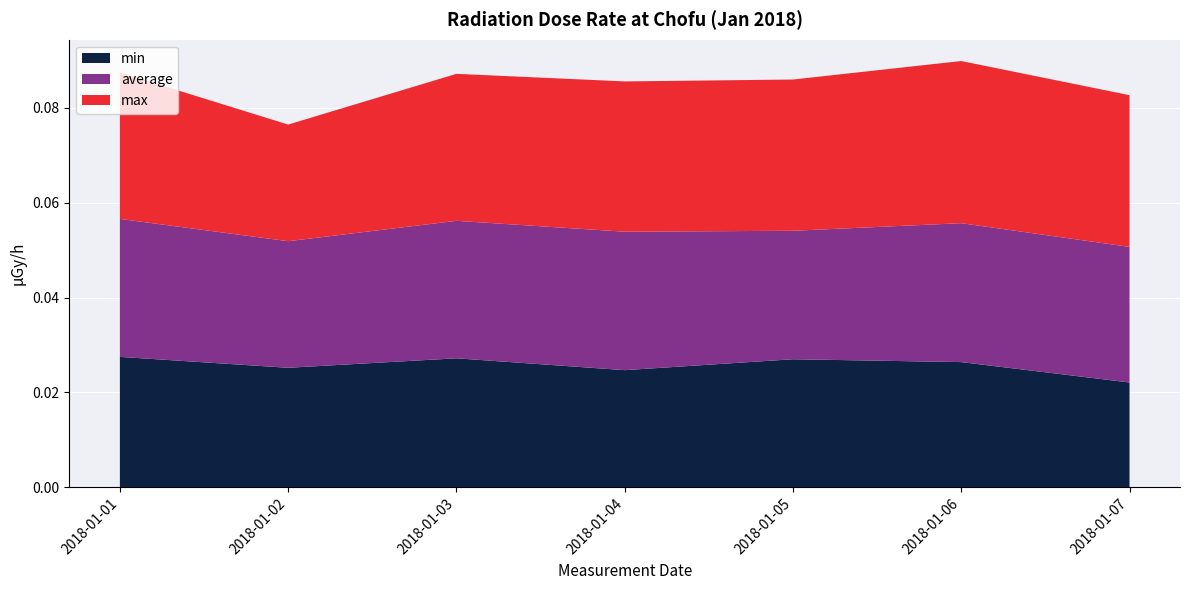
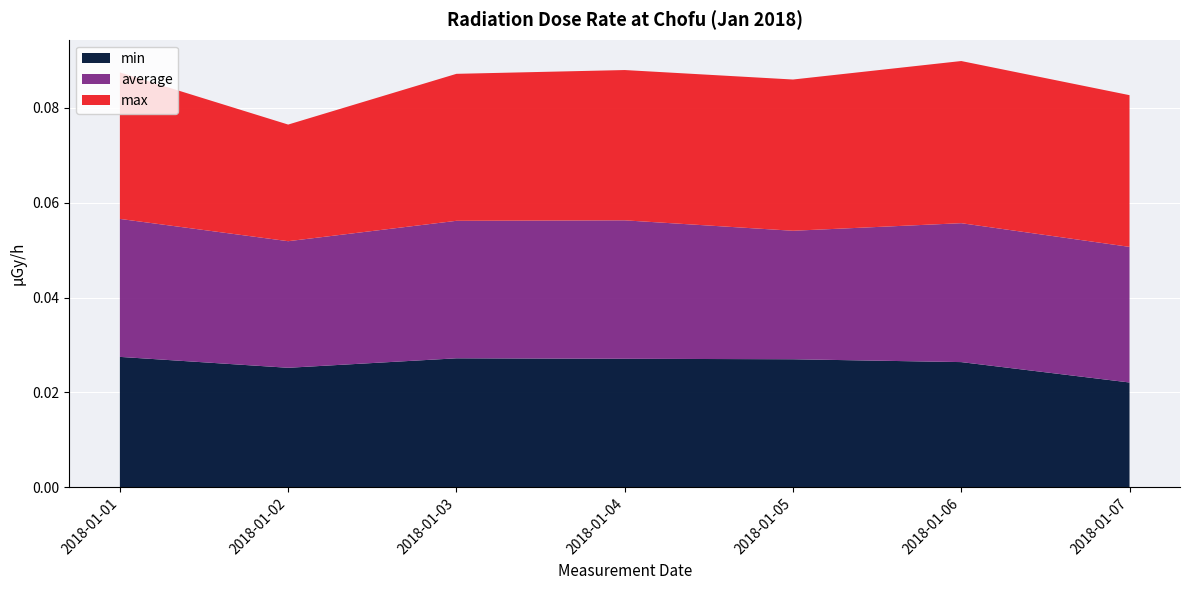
  {
    "min": {
      "2018-01-01": 0.028,
      "2018-01-02": 0.025,
      "2018-01-03": 0.027,
-     "2018-01-04": 0.025,
+     "2018-01-04": 0.027,
      "2018-01-05": 0.027,
      "2018-01-06": 0.026,
      "2018-01-07": 0.022
    },
    "average": {
      "2018-01-01": 0.029,
      "2018-01-02": 0.027,
      "2018-01-03": 0.029,
      "2018-01-04": 0.029,
      "2018-01-05": 0.027,
      "2018-01-06": 0.029,
      "2018-01-07": 0.029
    },
    "max": {
      "2018-01-02": 0.025,
      "2018-01-03": 0.031,
      "2018-01-04": 0.032,
      "2018-01-05": 0.032,
      "2018-01-06": 0.034,
      "2018-01-07": 0.032
    }
  }
